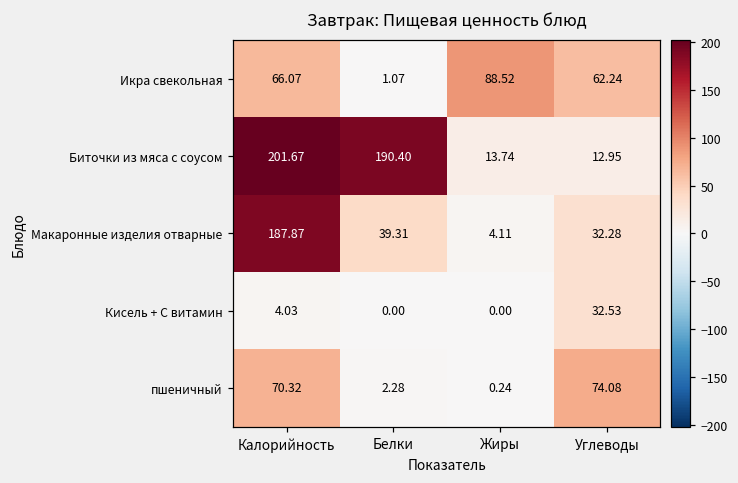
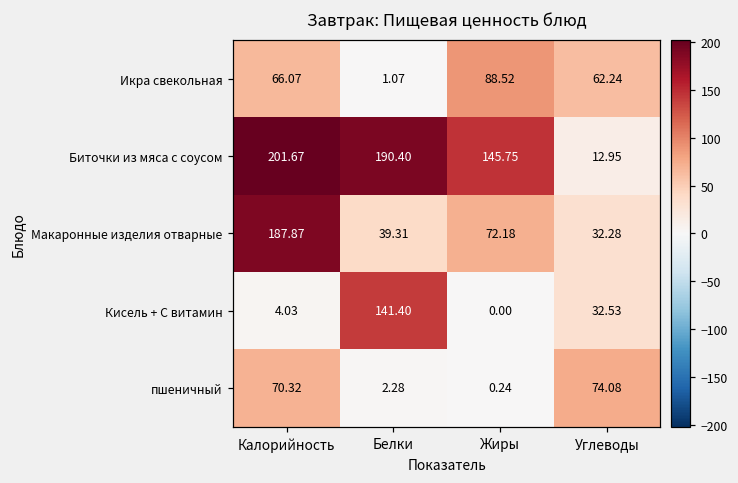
  {
    "Икра свекольная": {
      "Калорийность": 66.07,
      "Белки": 1.07,
      "Жиры": 88.52,
      "Углеводы": 62.24
    },
    "Биточки из мяса с соусом": {
      "Калорийность": 201.67,
      "Белки": 190.40,
-     "Жиры": 13.74,
+     "Жиры": 145.75,
      "Углеводы": 12.95
    },
    "Макаронные изделия отварные": {
      "Калорийность": 187.87,
      "Белки": 39.31,
-     "Жиры": 4.11,
+     "Жиры": 72.18,
      "Углеводы": 32.28
    },
    "Кисель + С витамин": {
      "Калорийность": 4.03,
-     "Белки": 0.00,
+     "Белки": 141.40,
      "Жиры": 0.00,
      "Углеводы": 32.53
    },
    "пшеничный": {
      "Калорийность": 70.32,
      "Белки": 2.28,
      "Жиры": 0.24,
      "Углеводы": 74.08
    }
  }
